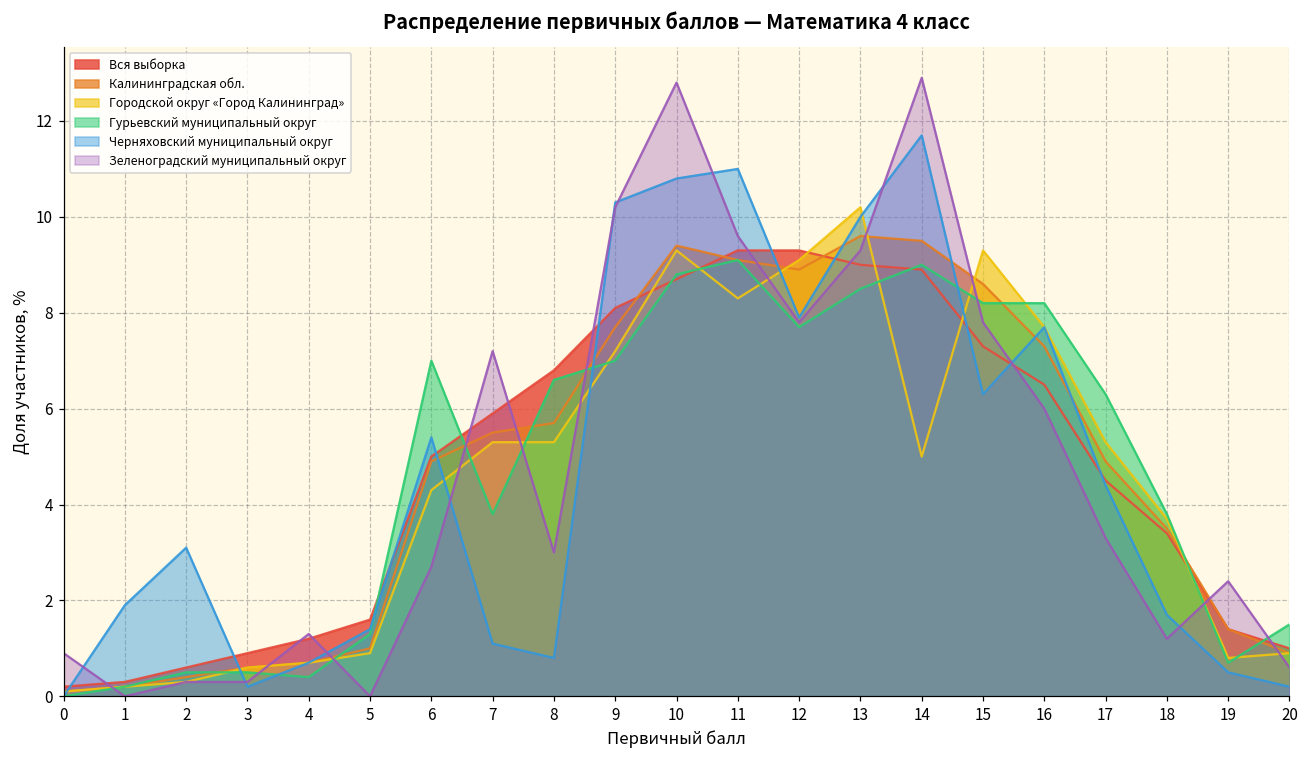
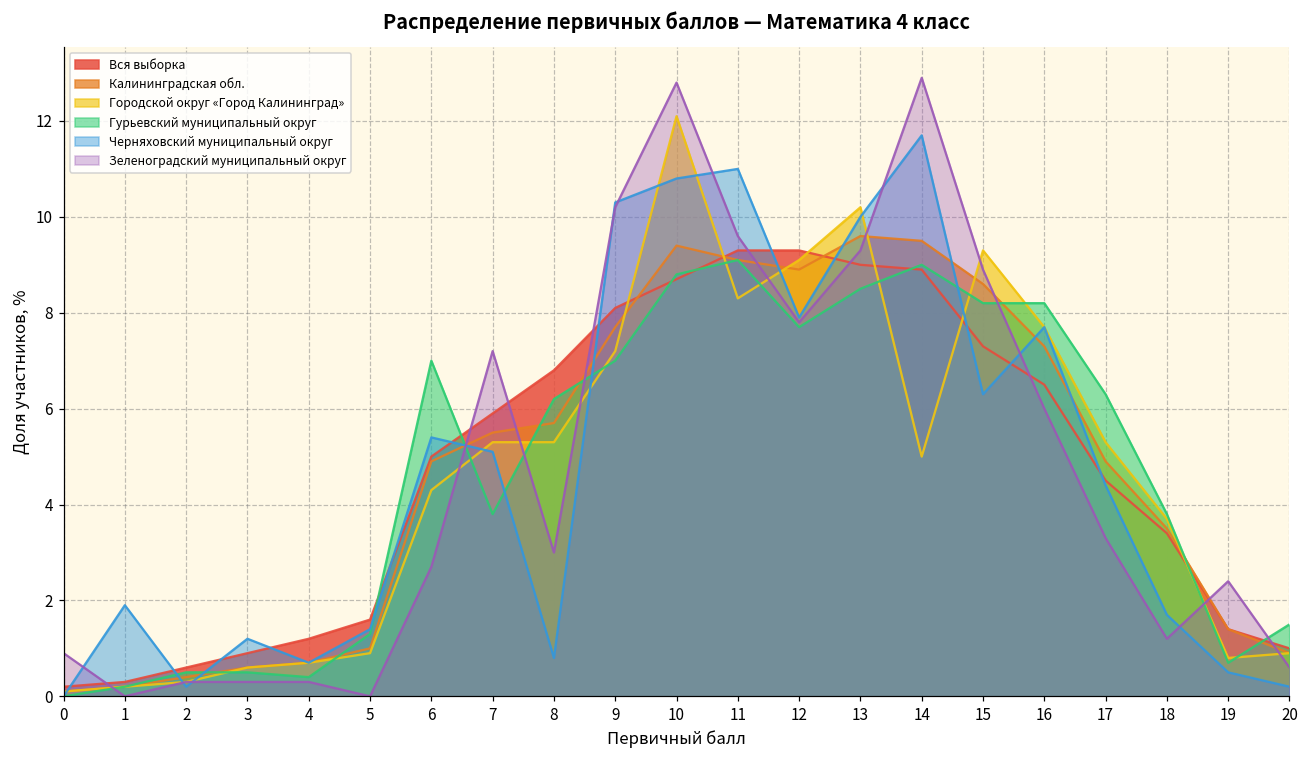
  {
    "Городской округ «Город Калининград»": {
      "5": 0.9,
      "6": 4.3,
      "7": 5.3,
      "8": 5.3,
      "9": 7.2,
-     "10": 9.3,
+     "10": 12.1,
      "11": 8.3,
      "12": 9.1,
      "13": 10.2,
      "14": 5.0,
      "15": 9.3,
      "17": 5.3,
      "18": 3.7,
      "19": 0.8
    },
    "Гурьевский муниципальный округ": {
      "2": 0.5,
      "3": 0.5,
      "4": 0.4,
      "5": 1.3,
      "6": 7.0,
      "7": 3.8,
-     "8": 6.6,
+     "8": 6.2,
      "9": 7.0,
      "10": 8.8,
      "12": 7.7,
      "13": 8.5,
      "14": 9.0,
      "15": 8.2,
      "16": 8.2,
      "17": 6.3,
      "18": 3.8,
      "19": 0.7,
      "20": 1.5
    },
    "Черняховский муниципальный округ": {
      "1": 1.9,
-     "2": 3.1,
-     "3": 0.2,
+     "2": 0.2,
+     "3": 1.2,
      "5": 1.4,
      "6": 5.4,
-     "7": 1.1,
+     "7": 5.1,
      "8": 0.8,
      "9": 10.3,
      "10": 10.8,
      "11": 11.0,
      "12": 7.9,
      "13": 10.0,
      "14": 11.7,
      "15": 6.3,
      "17": 4.4,
      "18": 1.7,
      "19": 0.5,
      "20": 0.2
    },
    "Зеленоградский муниципальный округ": {
      "0": 0.9,
      "1": 0.0,
      "3": 0.3,
-     "4": 1.3,
+     "4": 0.3,
      "5": 0.0,
      "6": 2.7,
      "7": 7.2,
      "8": 3.0,
      "9": 10.2,
      "10": 12.8,
      "11": 9.6,
      "12": 7.8,
      "13": 9.3,
      "14": 12.9,
-     "15": 7.8,
+     "15": 8.9,
      "16": 6.0,
      "17": 3.3,
      "18": 1.2,
      "19": 2.4,
      "20": 0.6
    }
  }
